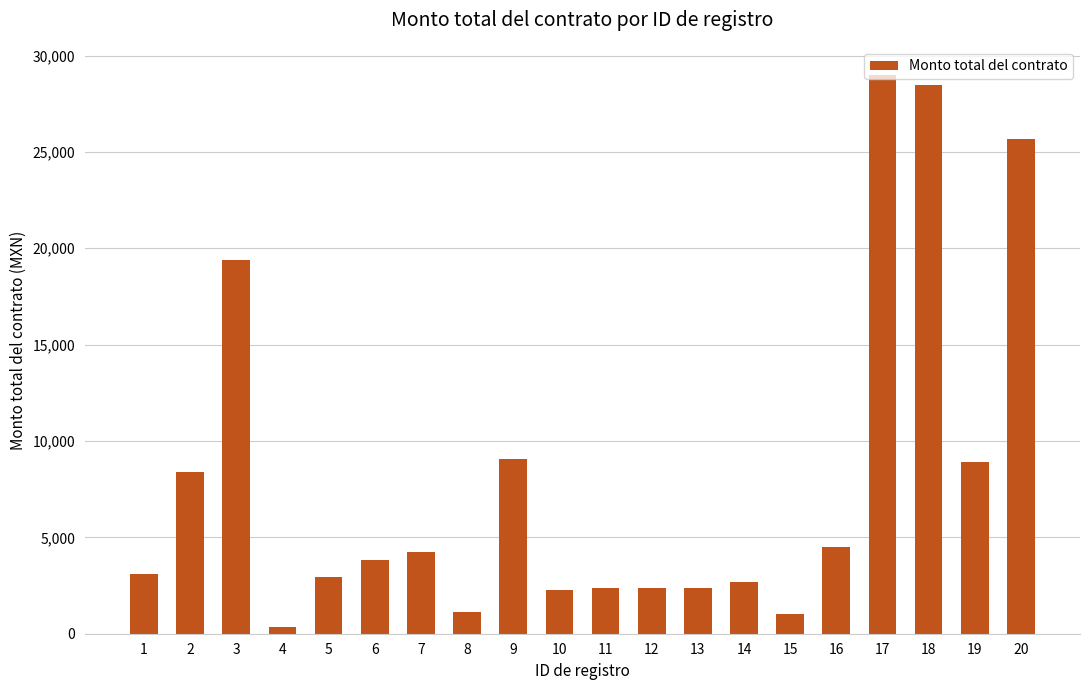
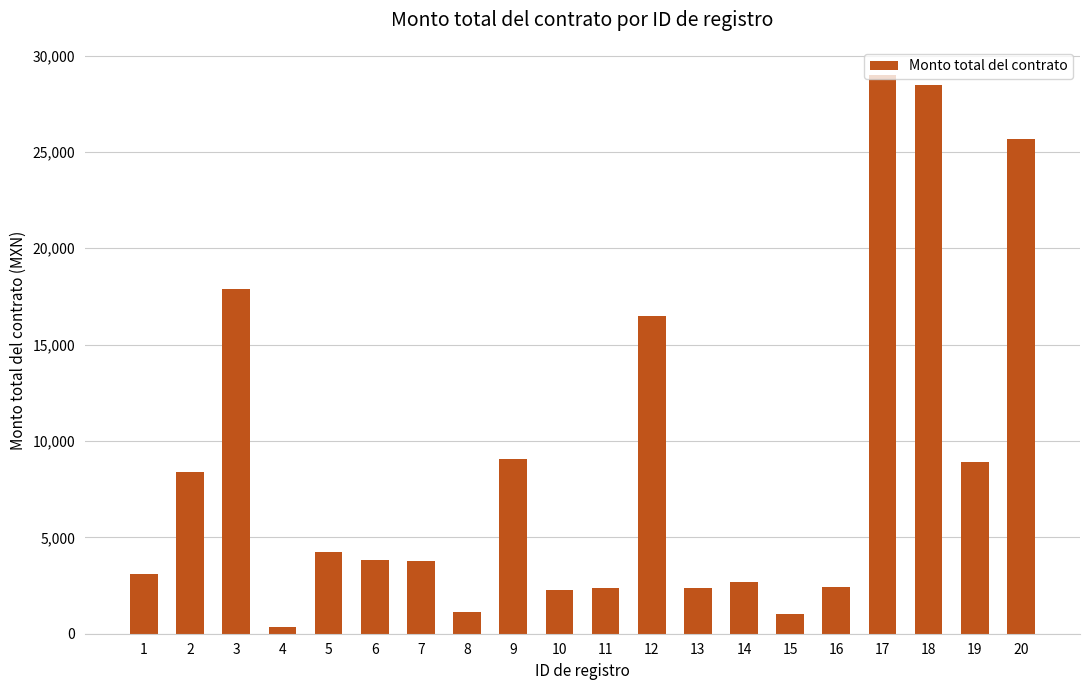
  {
    "1": "3,100",
    "2": "8,400",
-   "3": "19,400",
+   "3": "17,900",
    "4": "400",
-   "5": "3,000",
+   "5": "4,200",
    "6": "3,800",
-   "7": "4,200",
+   "7": "3,800",
    "8": "1,100",
    "9": "9,000",
    "10": "2,300",
    "11": "2,400",
-   "12": "2,400",
+   "12": "16,500",
    "13": "2,400",
    "14": "2,700",
    "15": "1,000",
-   "16": "4,500",
+   "16": "2,400",
    "18": "28,400",
    "19": "8,900",
    "20": "25,700"
  }
